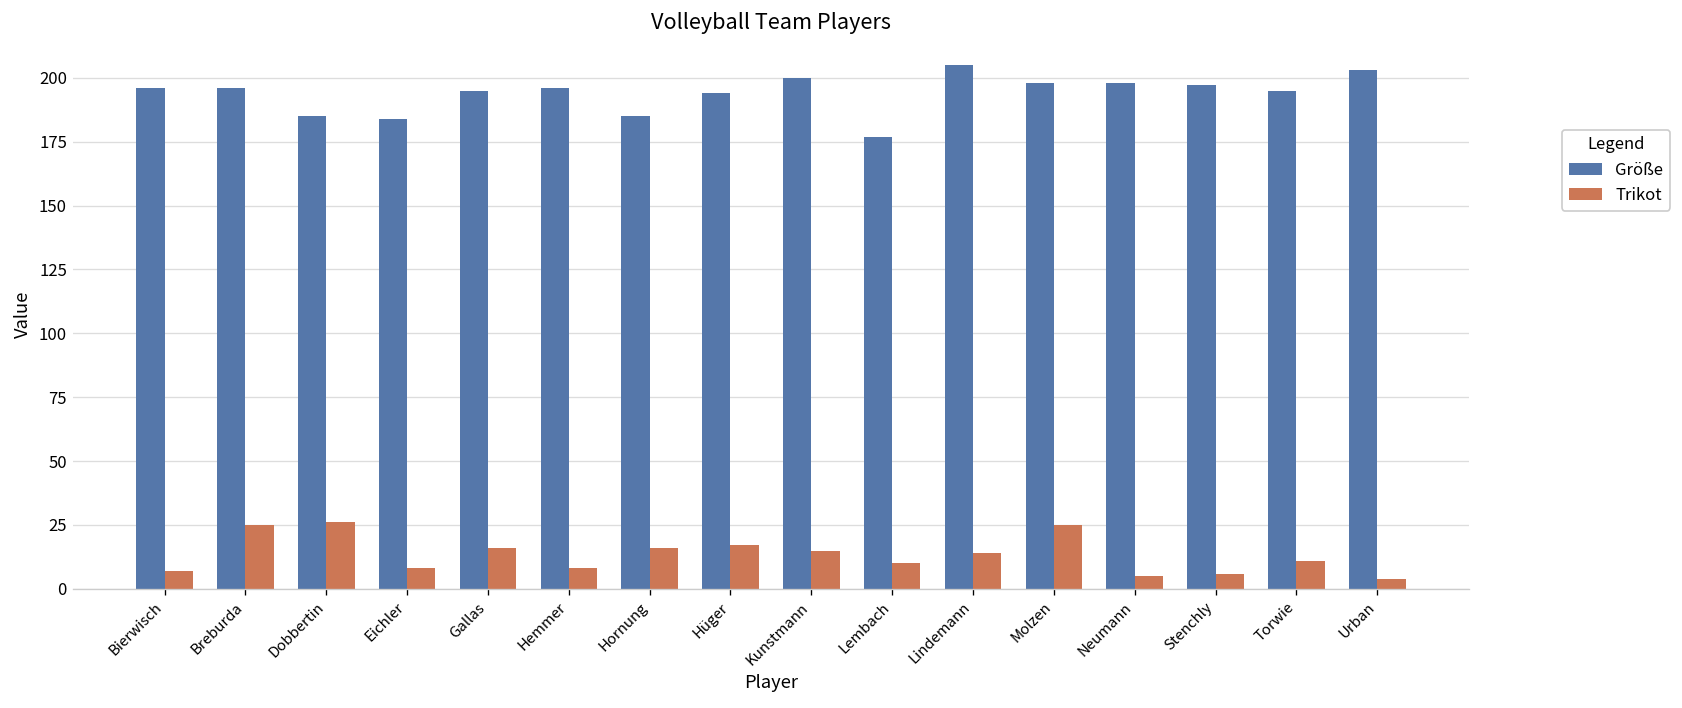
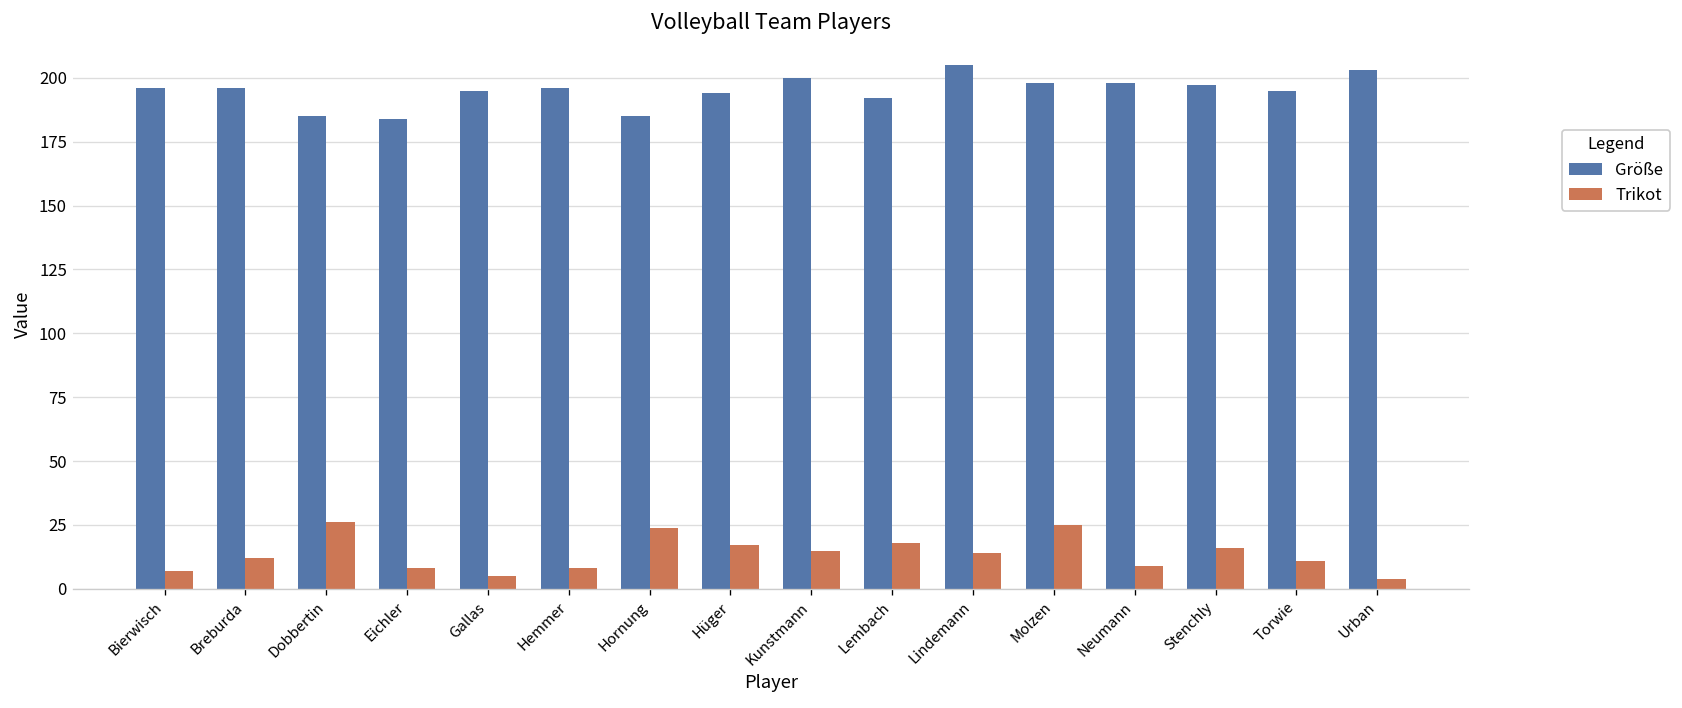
  {
    "Größe": {
      "Bierwisch": 196,
      "Breburda": 196,
      "Dobbertin": 185,
      "Eichler": 184,
      "Gallas": 195,
      "Hemmer": 196,
      "Hornung": 185,
      "Hüger": 194,
      "Kunstmann": 200,
-     "Lembach": 177,
+     "Lembach": 192,
      "Lindemann": 205,
      "Molzen": 198,
      "Neumann": 198,
      "Stenchly": 197,
      "Torwie": 195,
      "Urban": 203
    },
    "Trikot": {
      "Bierwisch": 7,
-     "Breburda": 25,
+     "Breburda": 12,
      "Dobbertin": 26,
      "Eichler": 8,
-     "Gallas": 16,
+     "Gallas": 5,
      "Hemmer": 8,
-     "Hornung": 16,
+     "Hornung": 24,
      "Hüger": 17,
      "Kunstmann": 15,
-     "Lembach": 10,
+     "Lembach": 18,
      "Lindemann": 14,
      "Molzen": 25,
-     "Neumann": 5,
-     "Stenchly": 6,
+     "Neumann": 9,
+     "Stenchly": 16,
      "Torwie": 11,
      "Urban": 4
    }
  }
